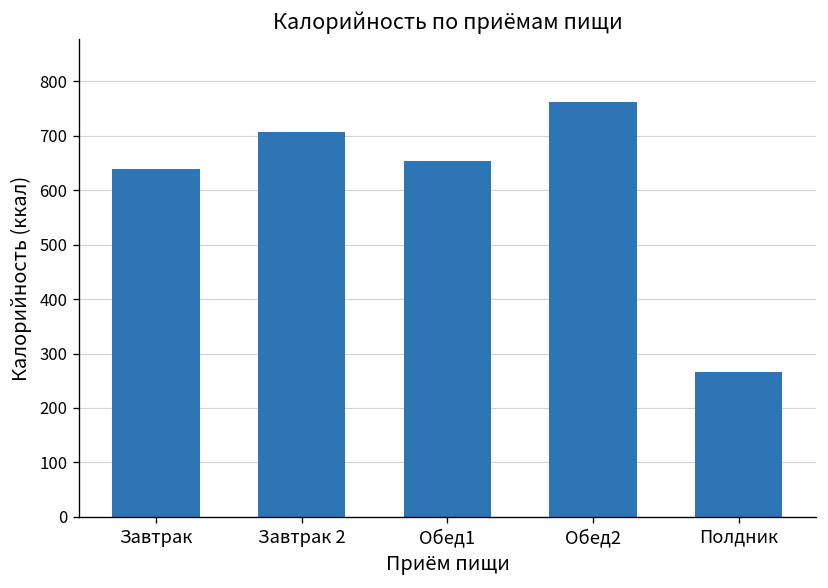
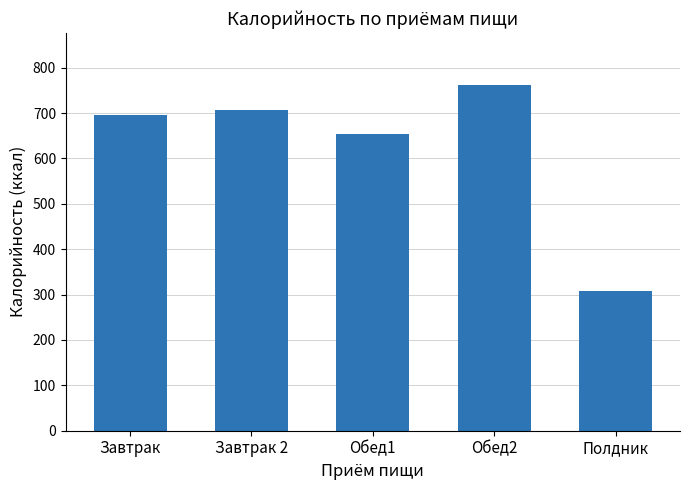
  {
-   "Завтрак": 640,
+   "Завтрак": 700,
    "Завтрак 2": 710,
    "Обед1": 650,
    "Обед2": 760,
-   "Полдник": 270
+   "Полдник": 310
  }
